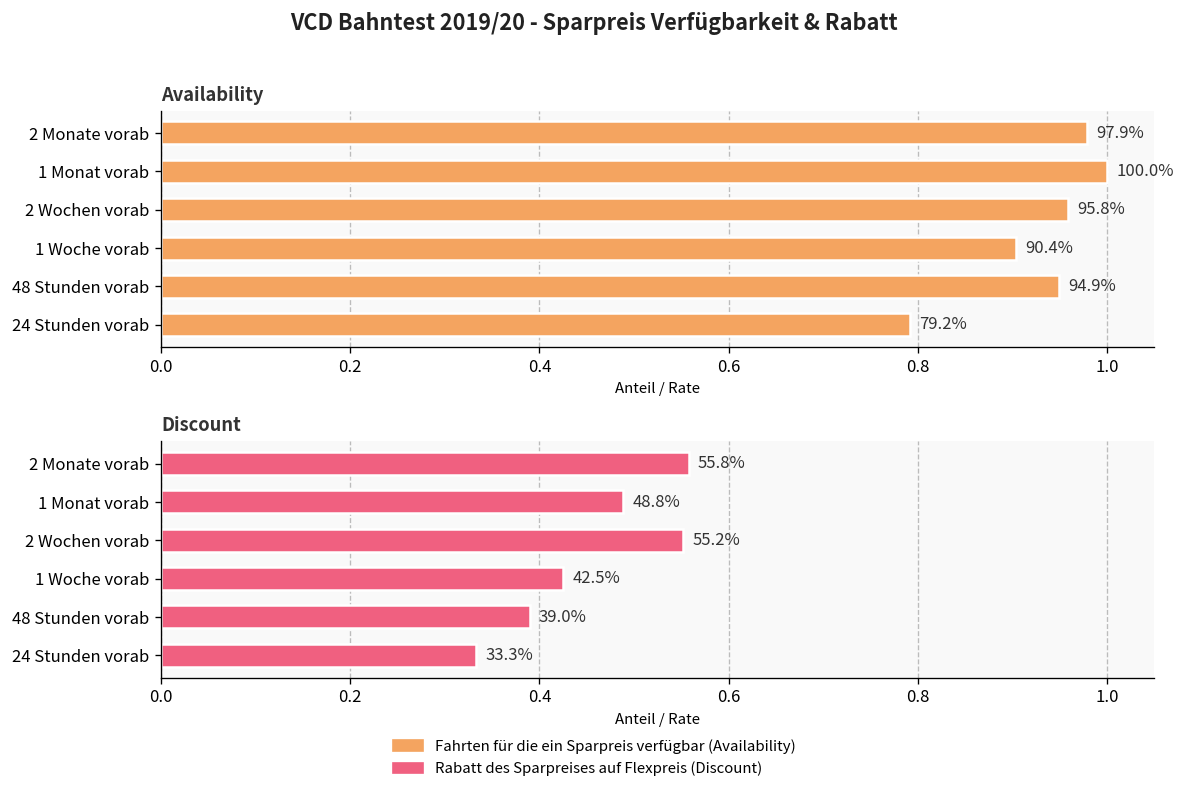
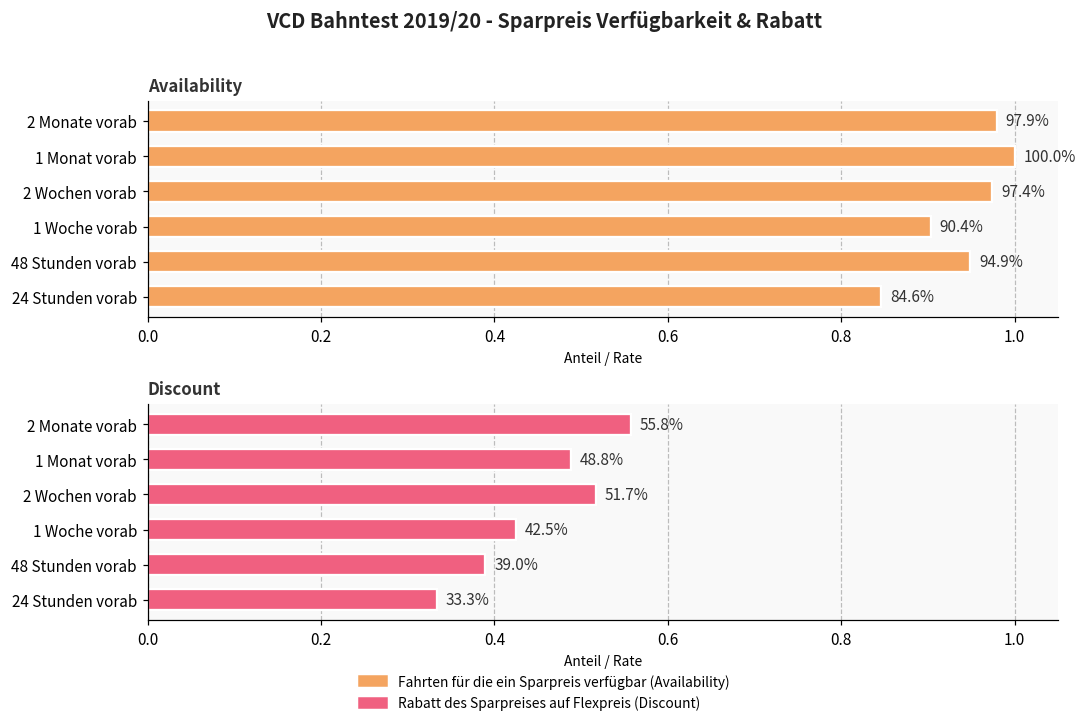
  {
    "Availability": {
      "2 Monate vorab": "97.9%",
      "1 Monat vorab": "100.0%",
-     "2 Wochen vorab": "95.8%",
+     "2 Wochen vorab": "97.4%",
      "1 Woche vorab": "90.4%",
      "48 Stunden vorab": "94.9%",
-     "24 Stunden vorab": "79.2%"
+     "24 Stunden vorab": "84.6%"
    },
    "Discount": {
      "2 Monate vorab": "55.8%",
      "1 Monat vorab": "48.8%",
-     "2 Wochen vorab": "55.2%",
+     "2 Wochen vorab": "51.7%",
      "1 Woche vorab": "42.5%",
      "48 Stunden vorab": "39.0%",
      "24 Stunden vorab": "33.3%"
    }
  }
